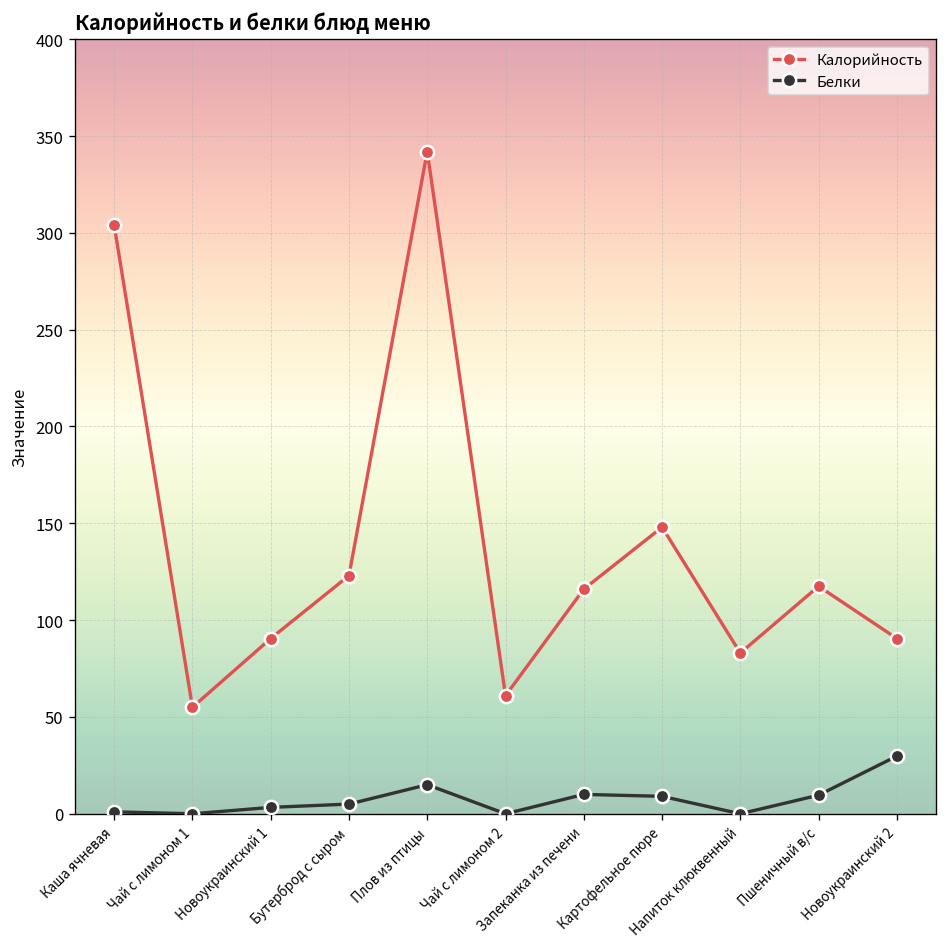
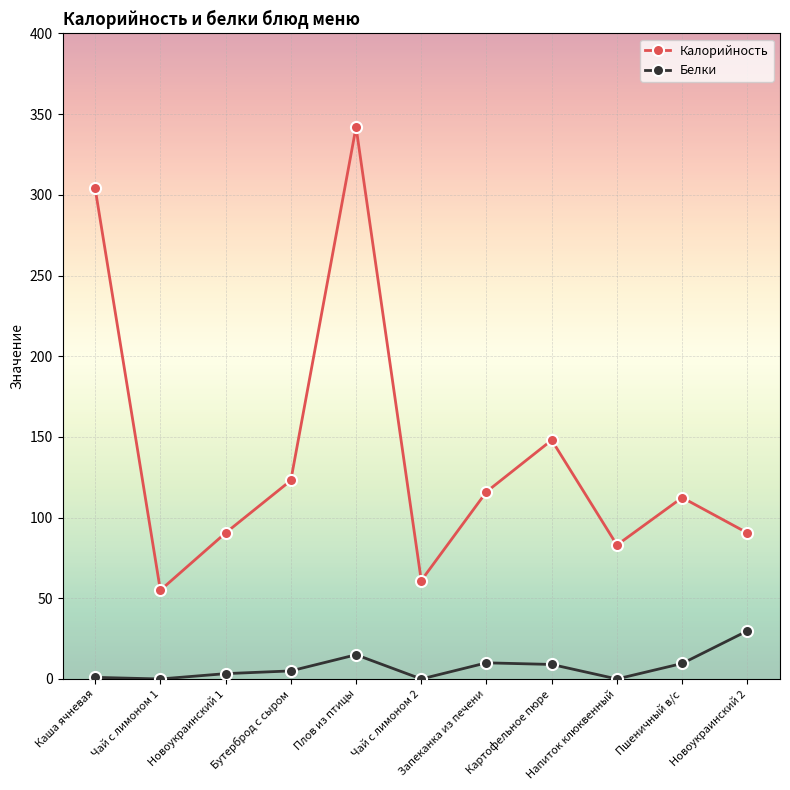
  {
    "Калорийность": {
      "Каша ячневая": 304,
      "Чай с лимоном 1": 55,
      "Новоукраинский 1": 91,
      "Бутерброд с сыром": 123,
      "Плов из птицы": 342,
      "Чай с лимоном 2": 61,
      "Запеканка из печени": 116,
      "Картофельное пюре": 148,
      "Напиток клюквенный": 83,
-     "Пшеничный в/с": 118,
+     "Пшеничный в/с": 112,
      "Новоукраинский 2": 91
    },
    "Белки": {
      "Каша ячневая": 1,
      "Чай с лимоном 1": 0,
      "Новоукраинский 1": 3,
      "Бутерброд с сыром": 5,
      "Плов из птицы": 15,
      "Чай с лимоном 2": 0,
      "Запеканка из печени": 10,
      "Картофельное пюре": 9,
      "Напиток клюквенный": 0,
      "Пшеничный в/с": 10,
      "Новоукраинский 2": 30
    }
  }
